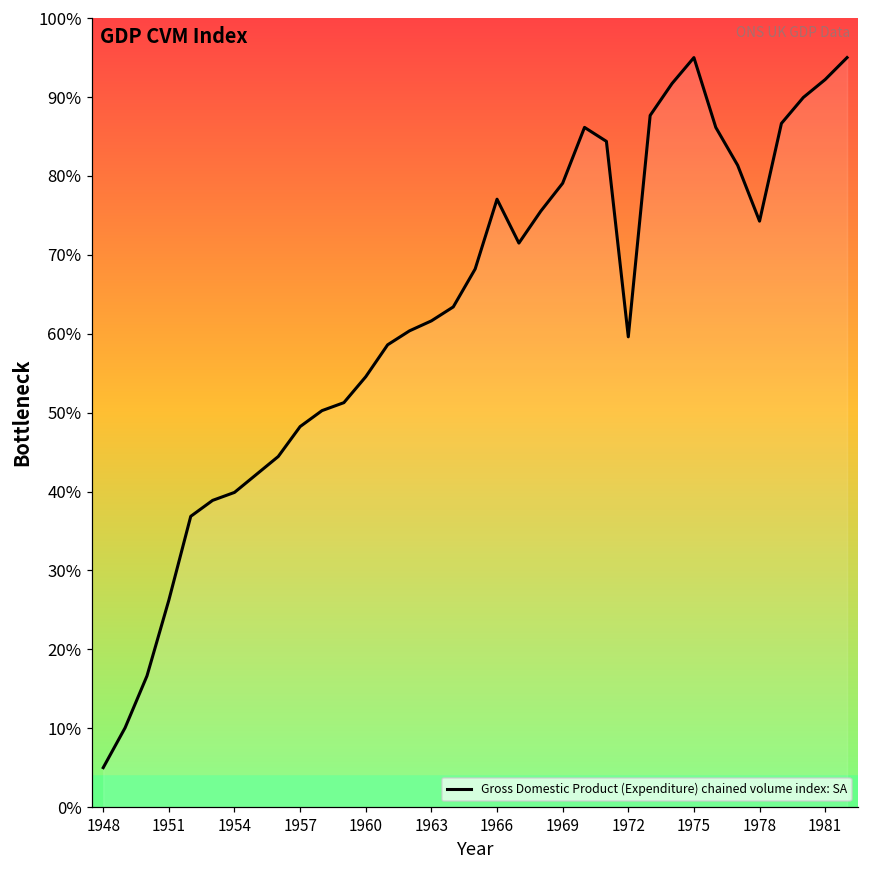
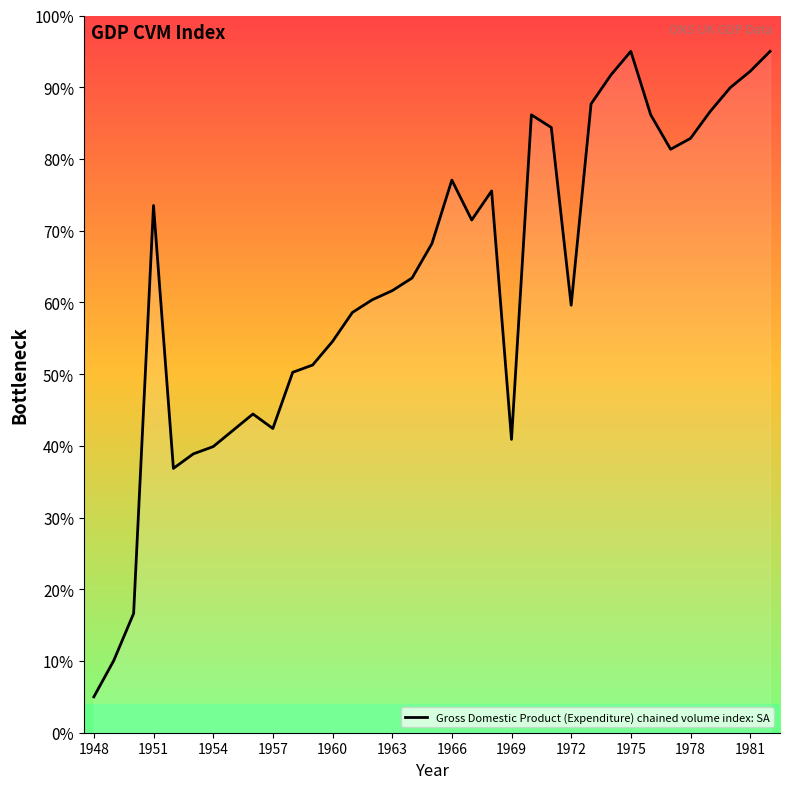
  {
    "1948": "5%",
-   "1951": "26%",
+   "1951": "74%",
    "1954": "40%",
-   "1957": "48%",
+   "1957": "42%",
    "1960": "55%",
    "1963": "62%",
    "1966": "77%",
-   "1969": "79%",
+   "1969": "41%",
    "1972": "60%",
    "1975": "95%",
-   "1978": "74%",
+   "1978": "83%",
    "1981": "92%"
  }
